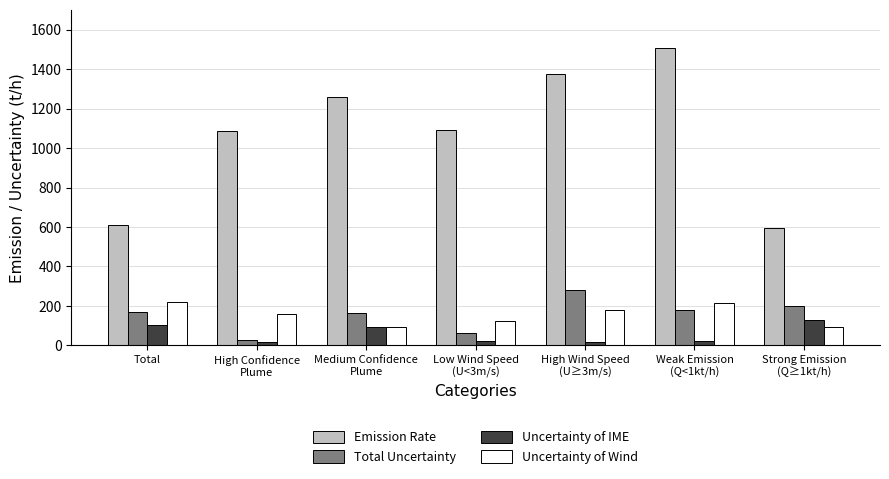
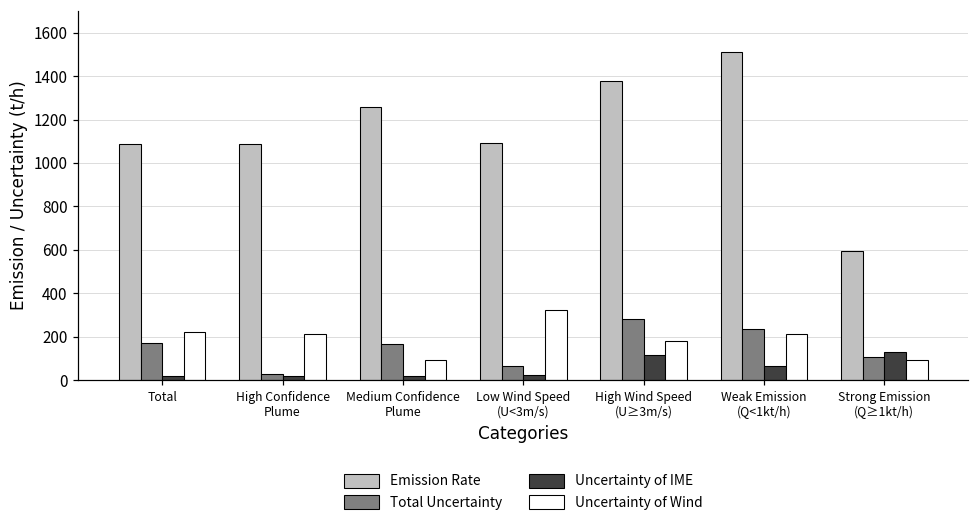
  {
    "Emission Rate": {
-     "Total": 610,
+     "Total": 1090,
      "High Confidence Plume": 1090,
      "Medium Confidence Plume": 1260,
      "Low Wind Speed (U<3m/s)": 1090,
      "High Wind Speed (U≥3m/s)": 1380,
      "Weak Emission (Q<1kt/h)": 1510,
      "Strong Emission (Q≥1kt/h)": 600
    },
    "Total Uncertainty": {
      "Total": 170,
      "High Confidence Plume": 30,
      "Medium Confidence Plume": 170,
      "Low Wind Speed (U<3m/s)": 60,
      "High Wind Speed (U≥3m/s)": 280,
-     "Weak Emission (Q<1kt/h)": 180,
-     "Strong Emission (Q≥1kt/h)": 200
+     "Weak Emission (Q<1kt/h)": 240,
+     "Strong Emission (Q≥1kt/h)": 110
    },
    "Uncertainty of IME": {
-     "Total": 110,
+     "Total": 20,
      "High Confidence Plume": 20,
-     "Medium Confidence Plume": 90,
+     "Medium Confidence Plume": 20,
      "Low Wind Speed (U<3m/s)": 20,
-     "High Wind Speed (U≥3m/s)": 10,
-     "Weak Emission (Q<1kt/h)": 20,
+     "High Wind Speed (U≥3m/s)": 120,
+     "Weak Emission (Q<1kt/h)": 70,
      "Strong Emission (Q≥1kt/h)": 130
    },
    "Uncertainty of Wind": {
      "Total": 220,
-     "High Confidence Plume": 160,
+     "High Confidence Plume": 210,
      "Medium Confidence Plume": 90,
-     "Low Wind Speed (U<3m/s)": 120,
+     "Low Wind Speed (U<3m/s)": 320,
      "High Wind Speed (U≥3m/s)": 180,
      "Weak Emission (Q<1kt/h)": 210,
      "Strong Emission (Q≥1kt/h)": 90
    }
  }
